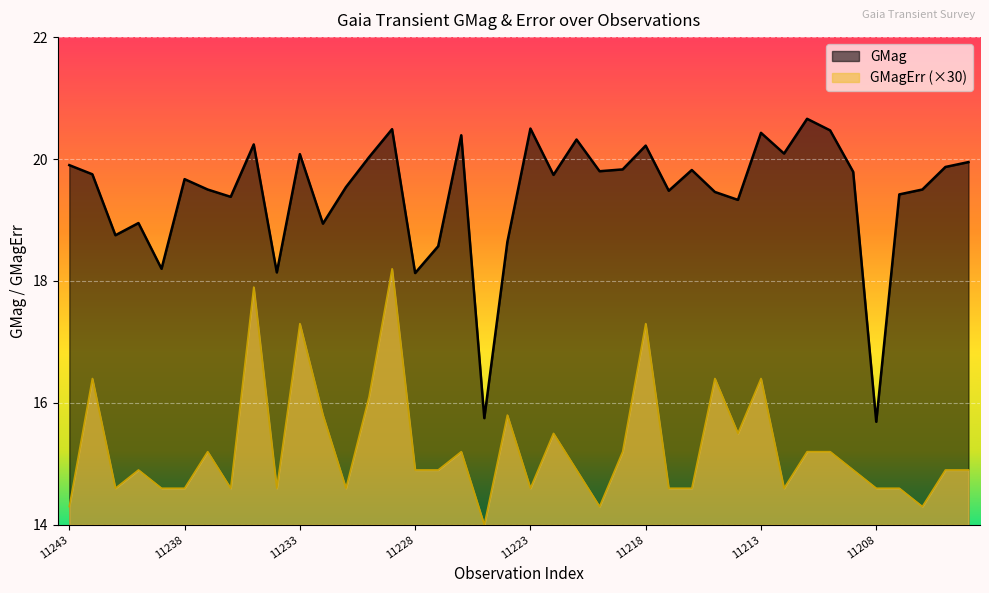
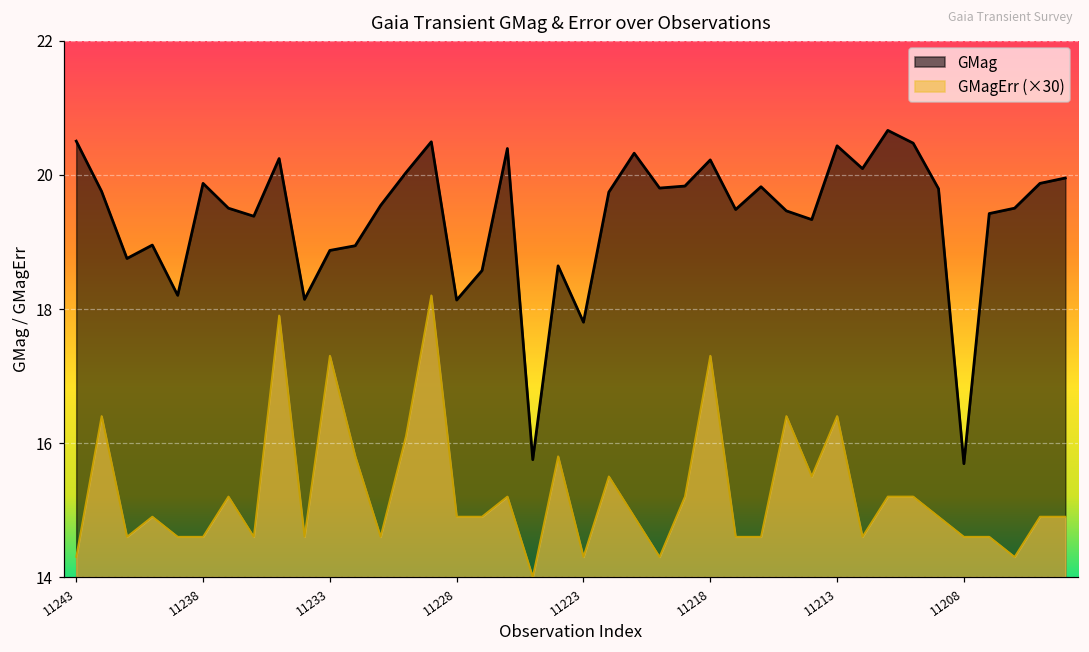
  {
    "GMag": {
-     "11243": 19.9,
-     "11238": 19.7,
-     "11233": 20.1,
+     "11243": 20.5,
+     "11238": 19.9,
+     "11233": 18.9,
      "11228": 18.1,
-     "11223": 20.5,
+     "11223": 17.8,
      "11218": 20.2,
      "11213": 20.4,
      "11208": 15.7
    },
    "GMagErr (×30)": {
      "11243": 14.3,
      "11238": 14.6,
      "11233": 17.3,
      "11228": 14.9,
-     "11223": 14.6,
+     "11223": 14.3,
      "11218": 17.3,
      "11213": 16.4,
      "11208": 14.6
    }
  }
